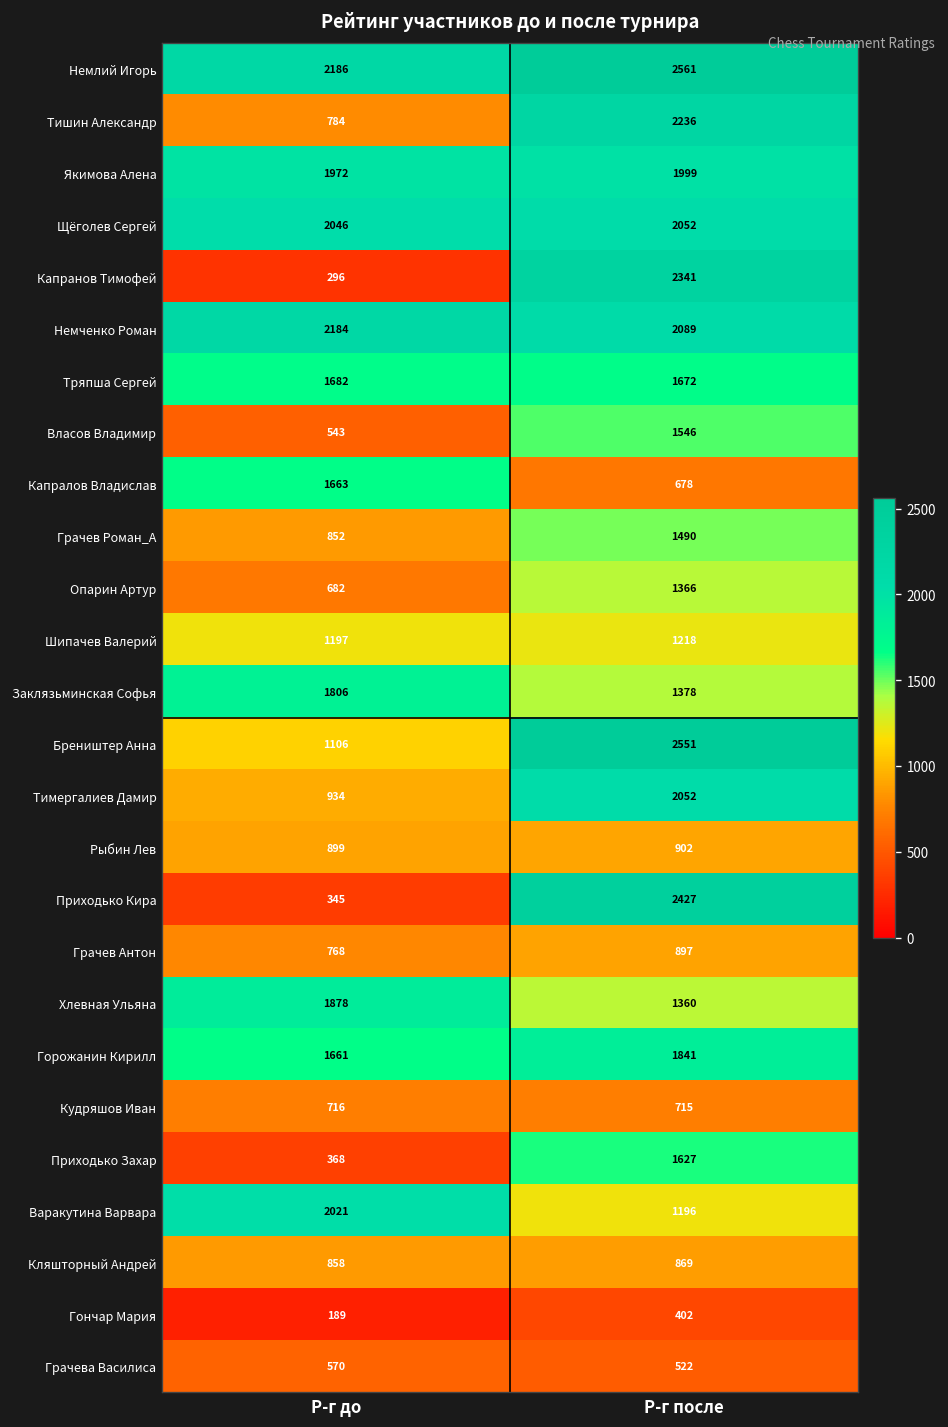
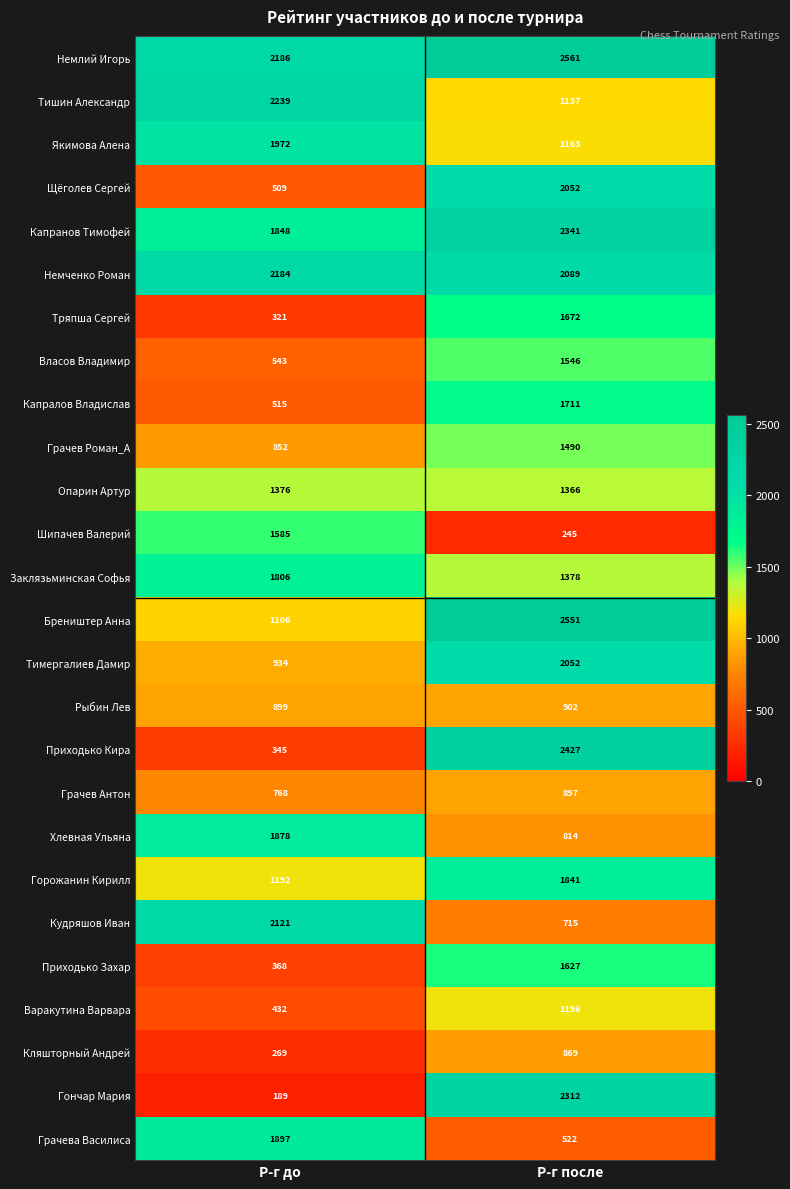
  {
    "Немлий Игорь": {
      "Р-г до": 2186,
      "Р-г после": 2561
    },
    "Тишин Александр": {
-     "Р-г до": 784,
-     "Р-г после": 2236
+     "Р-г до": 2239,
+     "Р-г после": 1137
    },
    "Якимова Алена": {
      "Р-г до": 1972,
-     "Р-г после": 1999
+     "Р-г после": 1163
    },
    "Щёголев Сергей": {
-     "Р-г до": 2046,
+     "Р-г до": 509,
      "Р-г после": 2052
    },
    "Капранов Тимофей": {
-     "Р-г до": 296,
+     "Р-г до": 1848,
      "Р-г после": 2341
    },
    "Немченко Роман": {
      "Р-г до": 2184,
      "Р-г после": 2089
    },
    "Тряпша Сергей": {
-     "Р-г до": 1682,
+     "Р-г до": 321,
      "Р-г после": 1672
    },
    "Власов Владимир": {
      "Р-г до": 543,
      "Р-г после": 1546
    },
    "Капралов Владислав": {
-     "Р-г до": 1663,
-     "Р-г после": 678
+     "Р-г до": 515,
+     "Р-г после": 1711
    },
    "Грачев Роман_А": {
      "Р-г до": 852,
      "Р-г после": 1490
    },
    "Опарин Артур": {
-     "Р-г до": 682,
+     "Р-г до": 1376,
      "Р-г после": 1366
    },
    "Шипачев Валерий": {
-     "Р-г до": 1197,
-     "Р-г после": 1218
+     "Р-г до": 1585,
+     "Р-г после": 245
    },
    "Заклязьминская Софья": {
      "Р-г до": 1806,
      "Р-г после": 1378
    },
    "Бреништер Анна": {
      "Р-г до": 1106,
      "Р-г после": 2551
    },
    "Тимергалиев Дамир": {
      "Р-г до": 934,
      "Р-г после": 2052
    },
    "Рыбин Лев": {
      "Р-г до": 899,
      "Р-г после": 902
    },
    "Приходько Кира": {
      "Р-г до": 345,
      "Р-г после": 2427
    },
    "Грачев Антон": {
      "Р-г до": 768,
      "Р-г после": 897
    },
    "Хлевная Ульяна": {
      "Р-г до": 1878,
-     "Р-г после": 1360
+     "Р-г после": 814
    },
    "Горожанин Кирилл": {
-     "Р-г до": 1661,
+     "Р-г до": 1192,
      "Р-г после": 1841
    },
    "Кудряшов Иван": {
-     "Р-г до": 716,
+     "Р-г до": 2121,
      "Р-г после": 715
    },
    "Приходько Захар": {
      "Р-г до": 368,
      "Р-г после": 1627
    },
    "Варакутина Варвара": {
-     "Р-г до": 2021,
+     "Р-г до": 432,
      "Р-г после": 1196
    },
    "Кляшторный Андрей": {
-     "Р-г до": 858,
+     "Р-г до": 269,
      "Р-г после": 869
    },
    "Гончар Мария": {
      "Р-г до": 189,
-     "Р-г после": 402
+     "Р-г после": 2312
    },
    "Грачева Василиса": {
-     "Р-г до": 570,
+     "Р-г до": 1897,
      "Р-г после": 522
    }
  }
